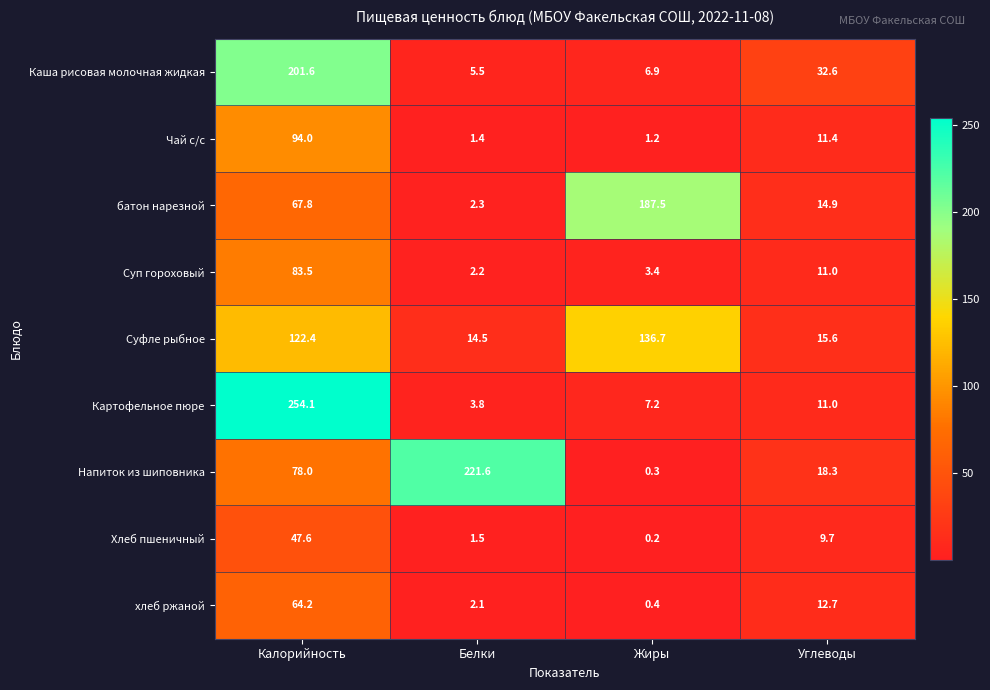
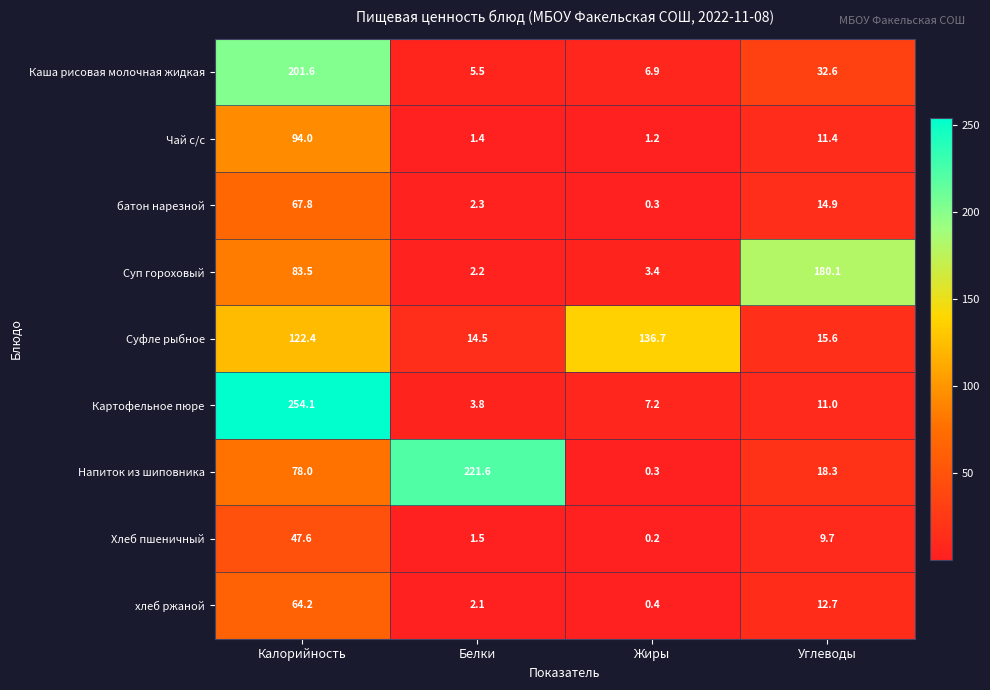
  {
    "Каша рисовая молочная жидкая": {
      "Калорийность": 201.6,
      "Белки": 5.5,
      "Жиры": 6.9,
      "Углеводы": 32.6
    },
    "Чай с/с": {
      "Калорийность": 94.0,
      "Белки": 1.4,
      "Жиры": 1.2,
      "Углеводы": 11.4
    },
    "батон нарезной": {
      "Калорийность": 67.8,
      "Белки": 2.3,
-     "Жиры": 187.5,
+     "Жиры": 0.3,
      "Углеводы": 14.9
    },
    "Суп гороховый": {
      "Калорийность": 83.5,
      "Белки": 2.2,
      "Жиры": 3.4,
-     "Углеводы": 11.0
+     "Углеводы": 180.1
    },
    "Суфле рыбное": {
      "Калорийность": 122.4,
      "Белки": 14.5,
      "Жиры": 136.7,
      "Углеводы": 15.6
    },
    "Картофельное пюре": {
      "Калорийность": 254.1,
      "Белки": 3.8,
      "Жиры": 7.2,
      "Углеводы": 11.0
    },
    "Напиток из шиповника": {
      "Калорийность": 78.0,
      "Белки": 221.6,
      "Жиры": 0.3,
      "Углеводы": 18.3
    },
    "Хлеб пшеничный": {
      "Калорийность": 47.6,
      "Белки": 1.5,
      "Жиры": 0.2,
      "Углеводы": 9.7
    },
    "хлеб ржаной": {
      "Калорийность": 64.2,
      "Белки": 2.1,
      "Жиры": 0.4,
      "Углеводы": 12.7
    }
  }
